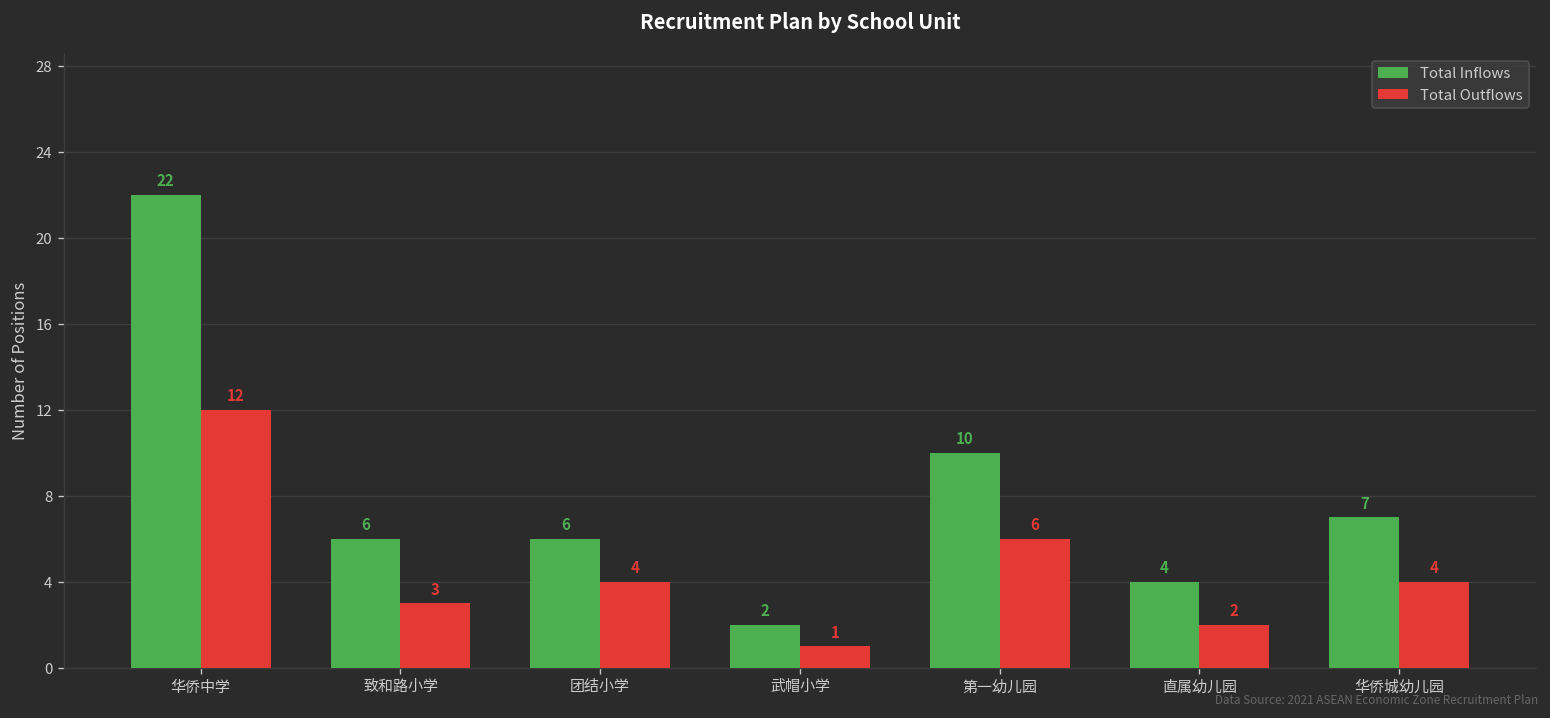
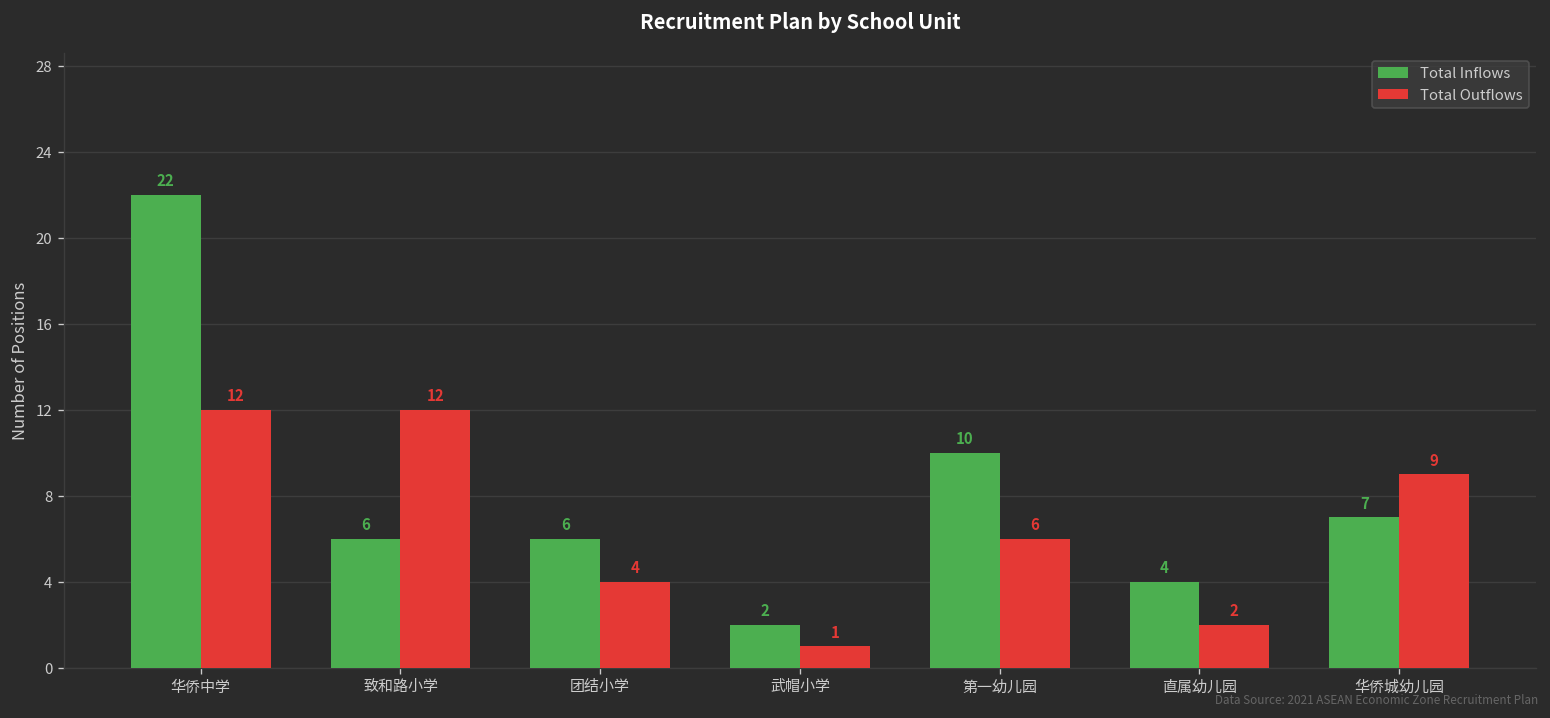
  {
    "Total Inflows": {
      "华侨中学": 22,
      "致和路小学": 6,
      "团结小学": 6,
      "武帽小学": 2,
      "第一幼儿园": 10,
      "直属幼儿园": 4,
      "华侨城幼儿园": 7
    },
    "Total Outflows": {
      "华侨中学": 12,
-     "致和路小学": 3,
+     "致和路小学": 12,
      "团结小学": 4,
      "武帽小学": 1,
      "第一幼儿园": 6,
      "直属幼儿园": 2,
-     "华侨城幼儿园": 4
+     "华侨城幼儿园": 9
    }
  }
